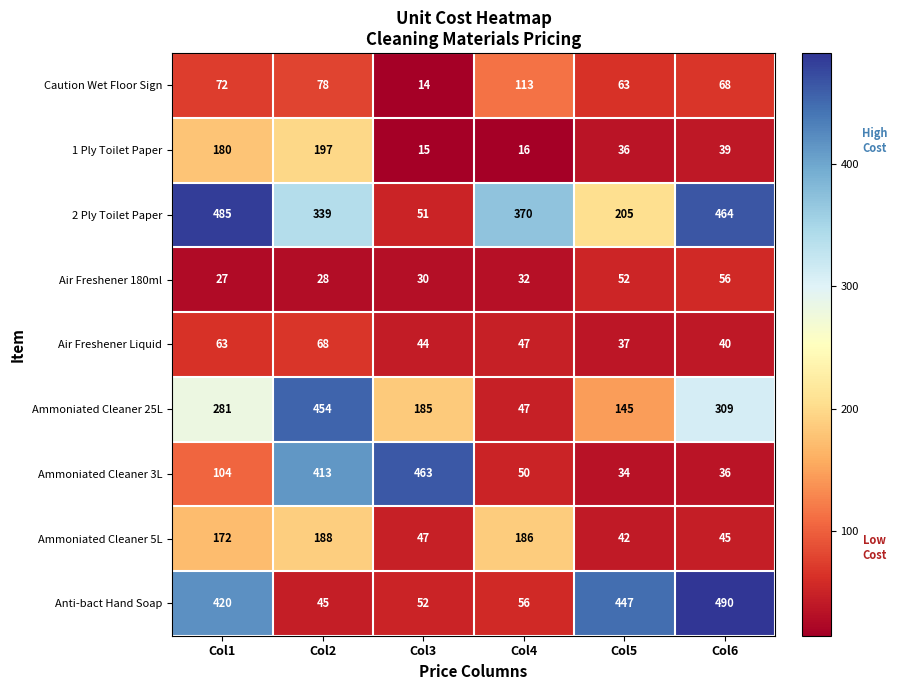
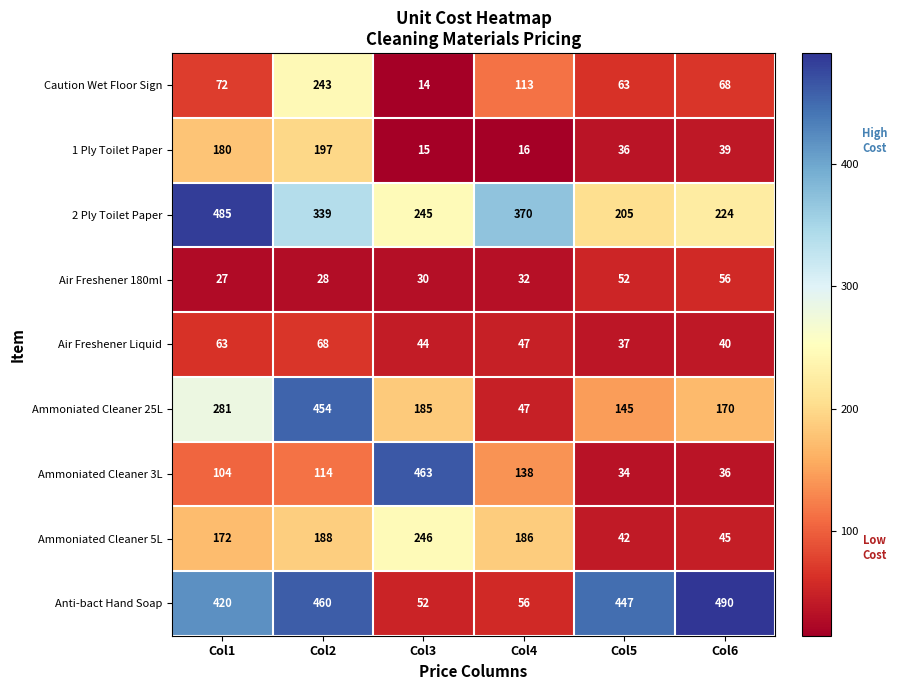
  {
    "Caution Wet Floor Sign": {
      "Col1": 72,
-     "Col2": 78,
+     "Col2": 243,
      "Col3": 14,
      "Col4": 113,
      "Col5": 63,
      "Col6": 68
    },
    "1 Ply Toilet Paper": {
      "Col1": 180,
      "Col2": 197,
      "Col3": 15,
      "Col4": 16,
      "Col5": 36,
      "Col6": 39
    },
    "2 Ply Toilet Paper": {
      "Col1": 485,
      "Col2": 339,
-     "Col3": 51,
+     "Col3": 245,
      "Col4": 370,
      "Col5": 205,
-     "Col6": 464
+     "Col6": 224
    },
    "Air Freshener 180ml": {
      "Col1": 27,
      "Col2": 28,
      "Col3": 30,
      "Col4": 32,
      "Col5": 52,
      "Col6": 56
    },
    "Air Freshener Liquid": {
      "Col1": 63,
      "Col2": 68,
      "Col3": 44,
      "Col4": 47,
      "Col5": 37,
      "Col6": 40
    },
    "Ammoniated Cleaner 25L": {
      "Col1": 281,
      "Col2": 454,
      "Col3": 185,
      "Col4": 47,
      "Col5": 145,
-     "Col6": 309
+     "Col6": 170
    },
    "Ammoniated Cleaner 3L": {
      "Col1": 104,
-     "Col2": 413,
+     "Col2": 114,
      "Col3": 463,
-     "Col4": 50,
+     "Col4": 138,
      "Col5": 34,
      "Col6": 36
    },
    "Ammoniated Cleaner 5L": {
      "Col1": 172,
      "Col2": 188,
-     "Col3": 47,
+     "Col3": 246,
      "Col4": 186,
      "Col5": 42,
      "Col6": 45
    },
    "Anti-bact Hand Soap": {
      "Col1": 420,
-     "Col2": 45,
+     "Col2": 460,
      "Col3": 52,
      "Col4": 56,
      "Col5": 447,
      "Col6": 490
    }
  }
